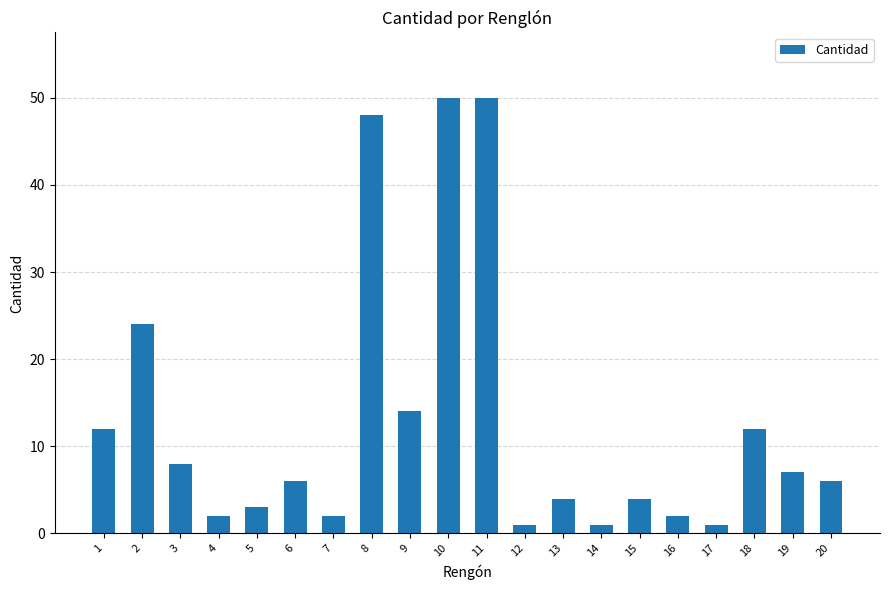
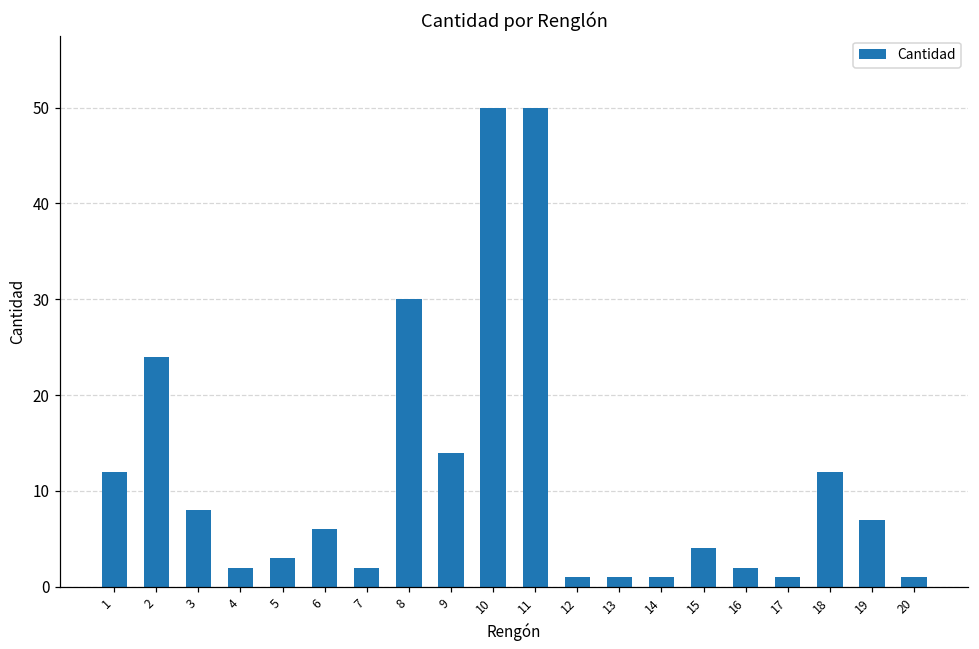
  {
    "1": 12,
    "2": 24,
    "3": 8,
    "4": 2,
    "5": 3,
    "6": 6,
    "7": 2,
-   "8": 48,
+   "8": 30,
    "9": 14,
    "10": 50,
    "11": 50,
    "12": 1,
-   "13": 4,
+   "13": 1,
    "14": 1,
    "15": 4,
    "16": 2,
    "17": 1,
    "18": 12,
    "19": 7,
-   "20": 6
+   "20": 1
  }
